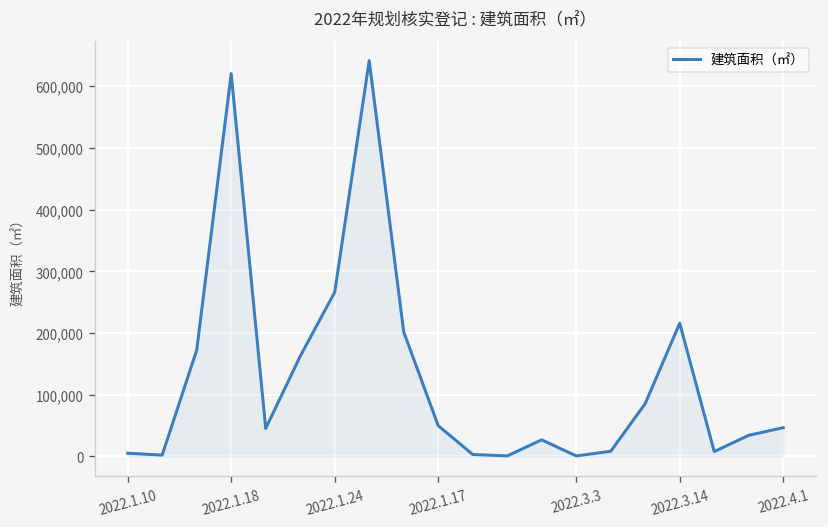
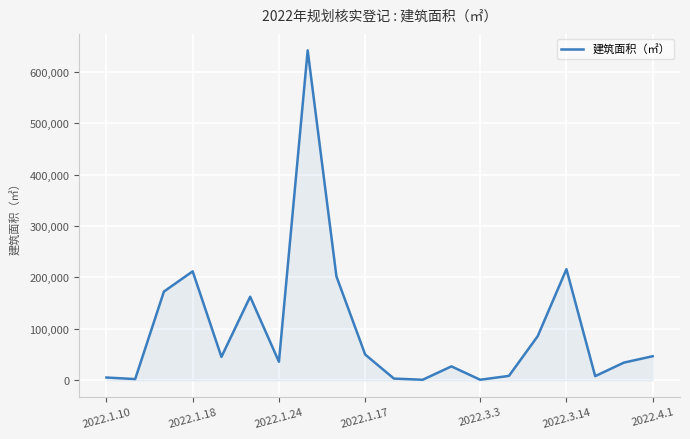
  {
    "2022.1.10": "10,000",
-   "2022.1.18": "620,000",
-   "2022.1.24": "270,000",
+   "2022.1.18": "210,000",
+   "2022.1.24": "40,000",
    "2022.1.17": "50,000",
    "2022.3.3": "0",
    "2022.3.14": "220,000",
    "2022.4.1": "50,000"
  }
